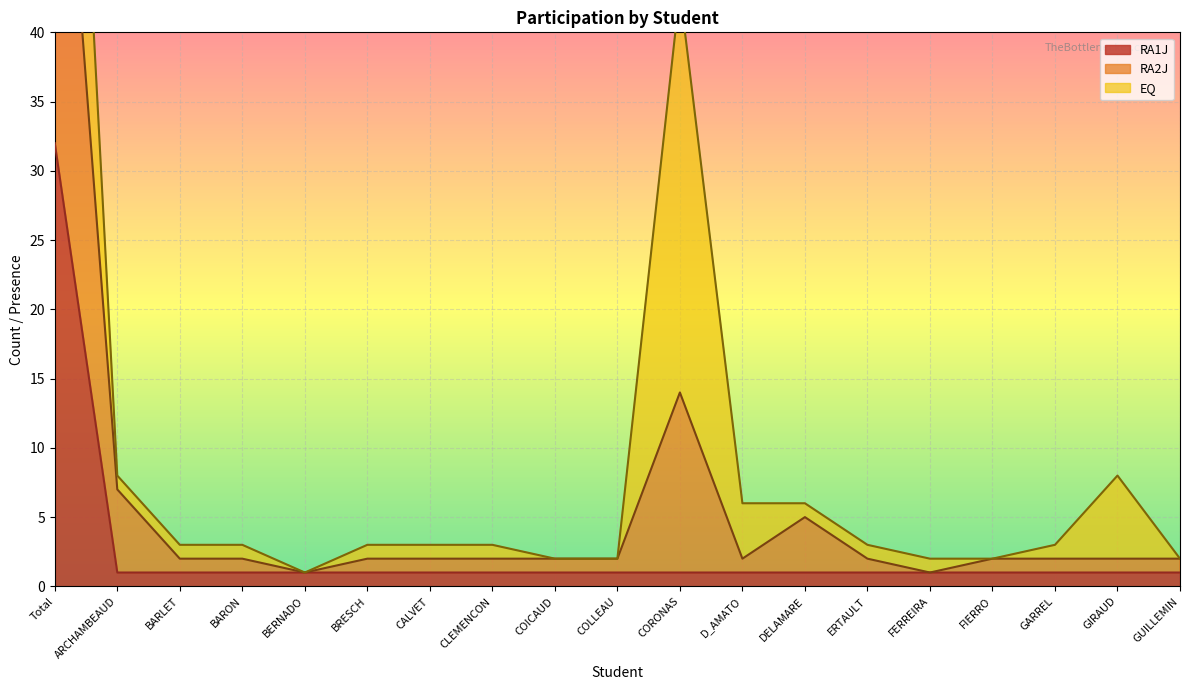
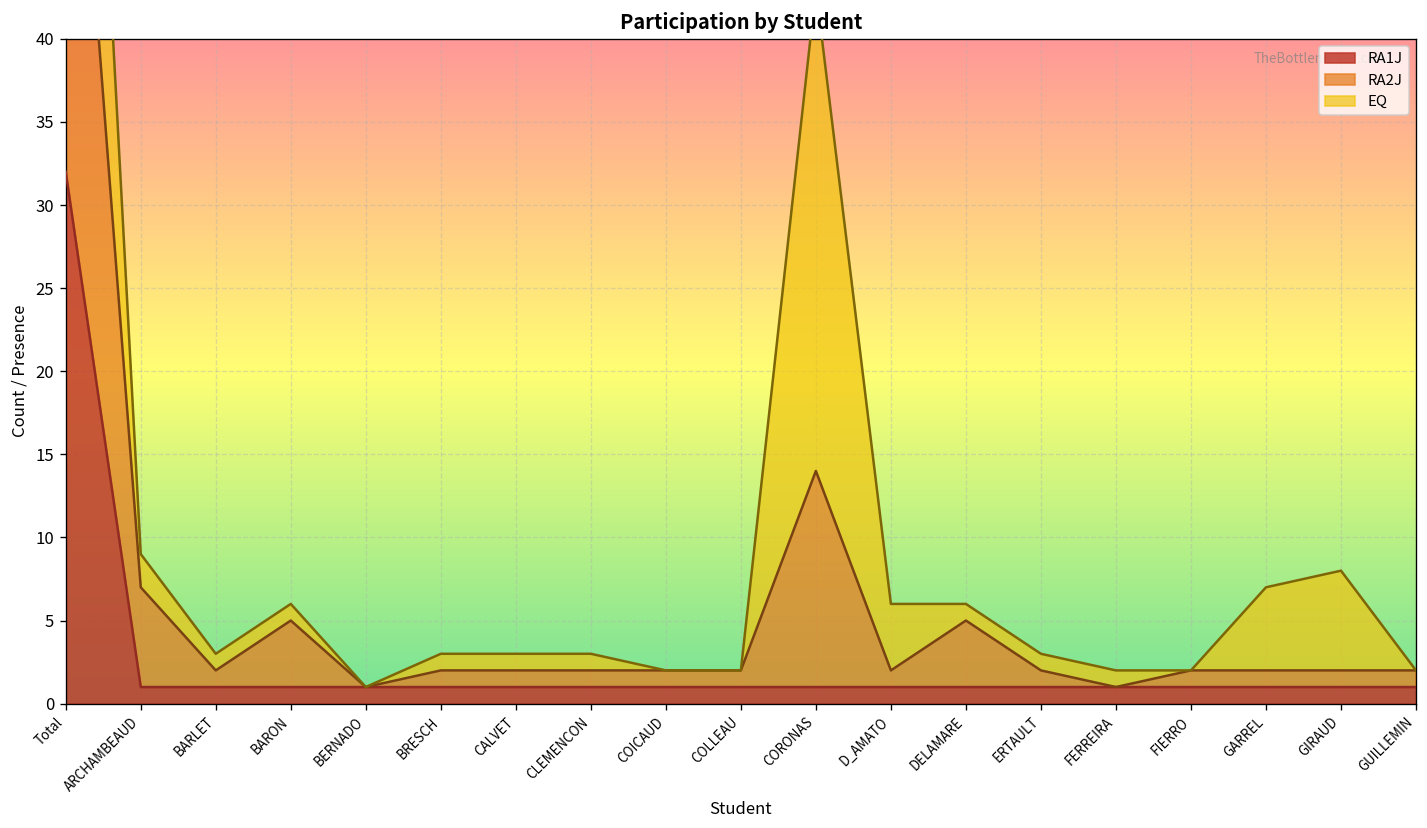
  {
    "RA1J": {
      "Total": 32,
      "ARCHAMBEAUD": 1,
      "BARLET": 1,
      "BARON": 1,
      "BRESCH": 1,
      "CALVET": 1,
      "CLEMENCON": 1,
      "COICAUD": 1,
      "COLLEAU": 1,
      "CORONAS": 1,
      "D_AMATO": 1,
      "DELAMARE": 1,
      "ERTAULT": 1,
      "FIERRO": 1,
      "GARREL": 1,
      "GIRAUD": 1,
      "GUILLEMIN": 1
    },
    "RA2J": {
      "ARCHAMBEAUD": 6,
      "BARLET": 1,
-     "BARON": 1,
+     "BARON": 4,
      "BRESCH": 1,
      "CALVET": 1,
      "CLEMENCON": 1,
      "CORONAS": 13,
      "D_AMATO": 1,
      "DELAMARE": 4,
      "ERTAULT": 1,
      "GARREL": 1,
      "GIRAUD": 1
    },
    "EQ": {
-     "ARCHAMBEAUD": 1,
+     "ARCHAMBEAUD": 2,
      "BARLET": 1,
      "BARON": 1,
      "BRESCH": 1,
      "CALVET": 1,
      "CLEMENCON": 1,
      "D_AMATO": 4,
      "DELAMARE": 1,
      "ERTAULT": 1,
      "FERREIRA": 1,
-     "GARREL": 1,
+     "GARREL": 5,
      "GIRAUD": 6
    }
  }
